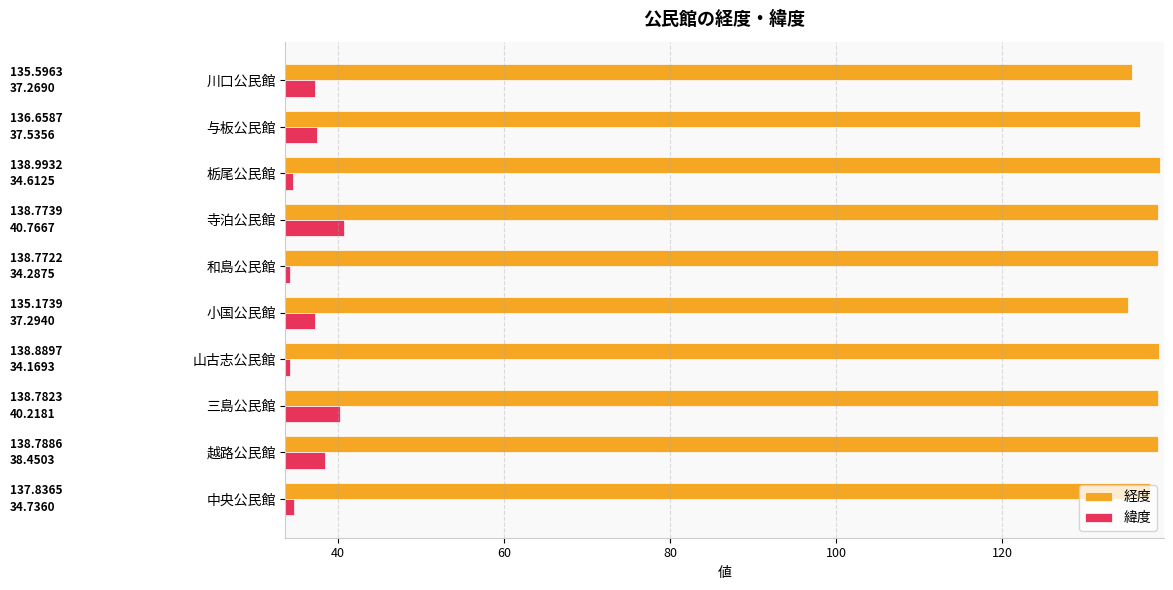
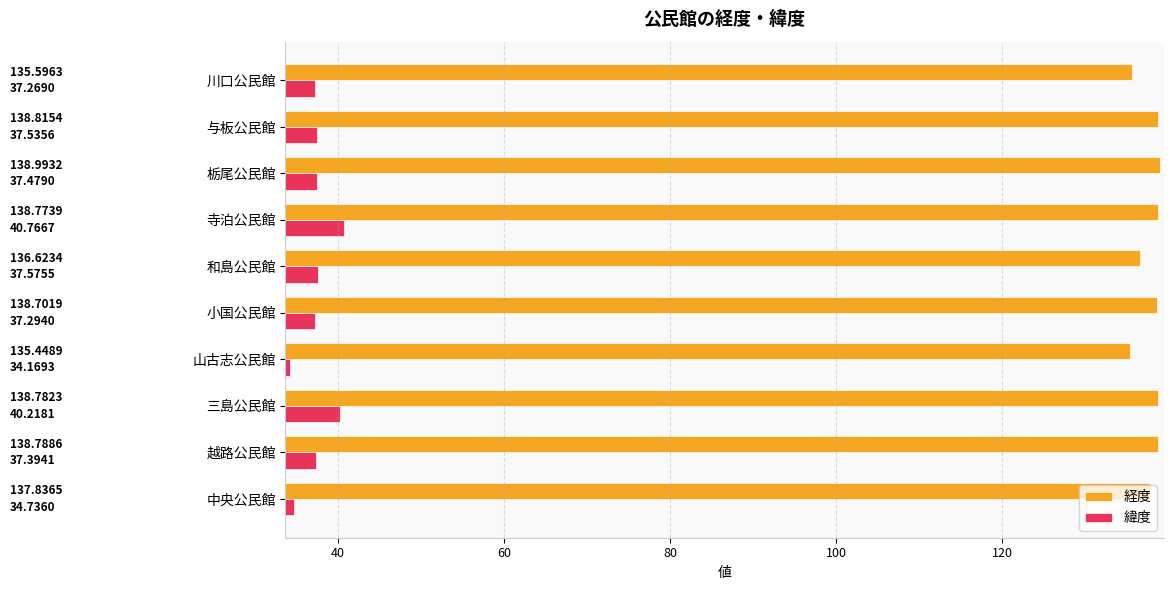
  {
    "経度": {
      "川口公民館": 135.5963,
-     "与板公民館": 136.6587,
+     "与板公民館": 138.8154,
      "栃尾公民館": 138.9932,
      "寺泊公民館": 138.7739,
-     "和島公民館": 138.7722,
-     "小国公民館": 135.1739,
-     "山古志公民館": 138.8897,
+     "和島公民館": 136.6234,
+     "小国公民館": 138.7019,
+     "山古志公民館": 135.4489,
      "三島公民館": 138.7823,
      "越路公民館": 138.7886
    },
    "緯度": {
      "川口公民館": 37.2690,
      "与板公民館": 37.5356,
-     "栃尾公民館": 34.6125,
+     "栃尾公民館": 37.4790,
      "寺泊公民館": 40.7667,
-     "和島公民館": 34.2875,
+     "和島公民館": 37.5755,
      "小国公民館": 37.2940,
      "山古志公民館": 34.1693,
      "三島公民館": 40.2181,
-     "越路公民館": 38.4503,
+     "越路公民館": 37.3941,
      "中央公民館": 34.7360
    }
  }
